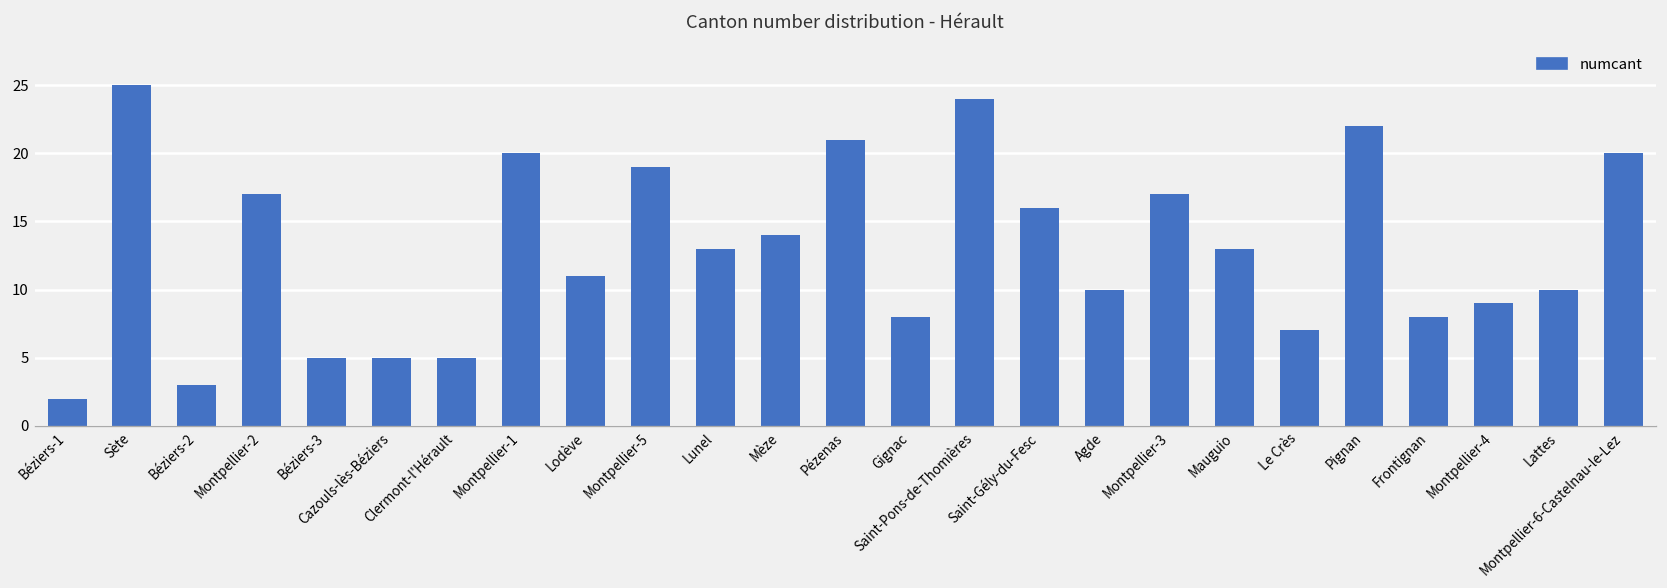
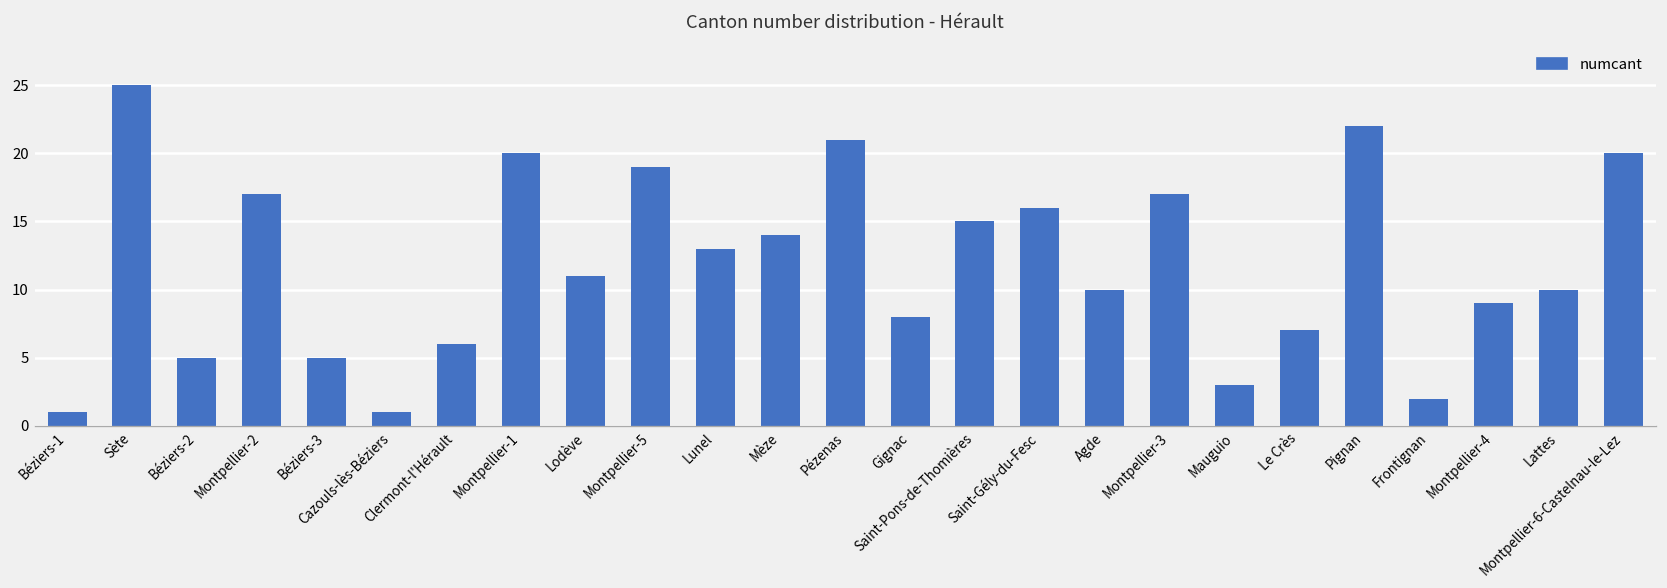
  {
-   "Béziers-1": 2,
+   "Béziers-1": 1,
    "Sète": 25,
-   "Béziers-2": 3,
+   "Béziers-2": 5,
    "Montpellier-2": 17,
    "Béziers-3": 5,
-   "Cazouls-lès-Béziers": 5,
-   "Clermont-l'Hérault": 5,
+   "Cazouls-lès-Béziers": 1,
+   "Clermont-l'Hérault": 6,
    "Montpellier-1": 20,
    "Lodève": 11,
    "Montpellier-5": 19,
    "Lunel": 13,
    "Mèze": 14,
    "Pézenas": 21,
    "Gignac": 8,
-   "Saint-Pons-de-Thomières": 24,
+   "Saint-Pons-de-Thomières": 15,
    "Saint-Gély-du-Fesc": 16,
    "Agde": 10,
    "Montpellier-3": 17,
-   "Mauguio": 13,
+   "Mauguio": 3,
    "Le Crès": 7,
    "Pignan": 22,
-   "Frontignan": 8,
+   "Frontignan": 2,
    "Montpellier-4": 9,
    "Lattes": 10,
    "Montpellier-6-Castelnau-le-Lez": 20
  }
